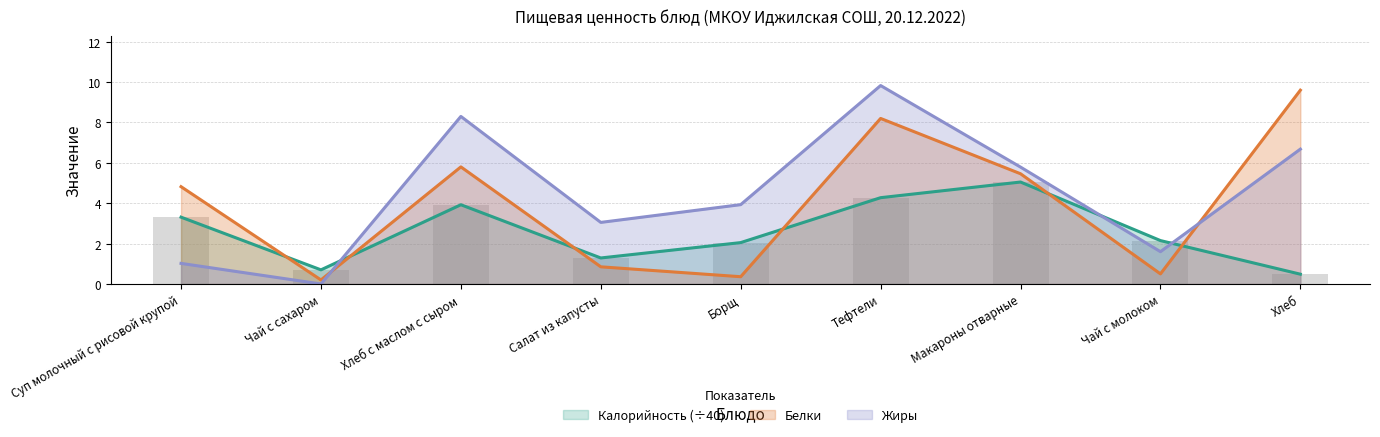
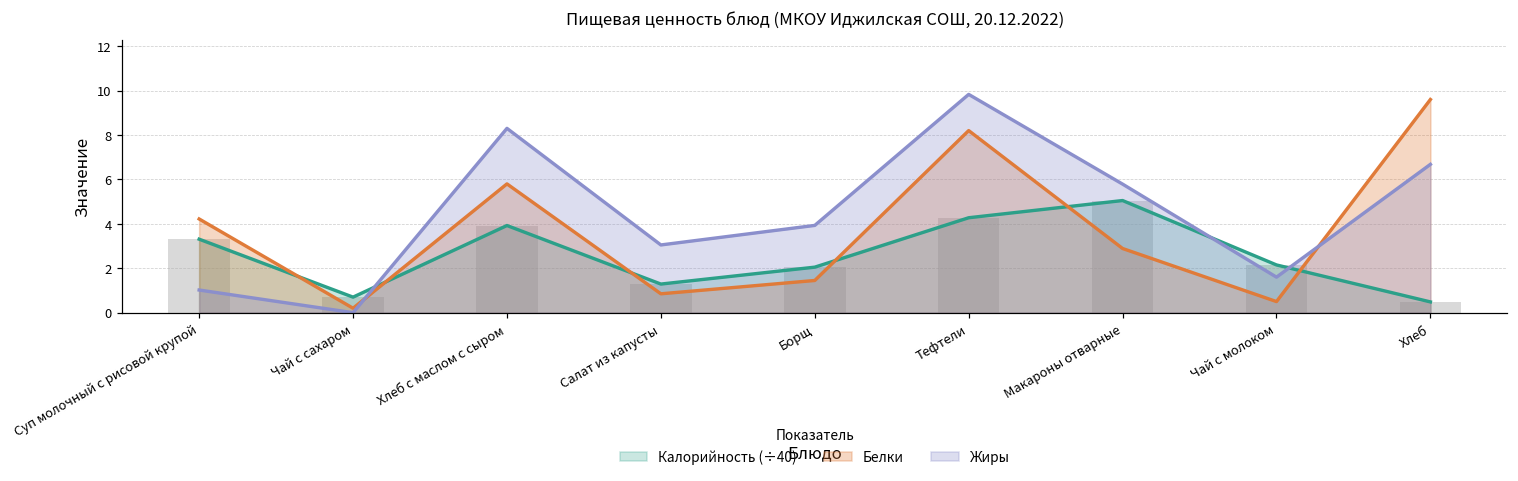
  {
    "Белки": {
-     "Суп молочный с рисовой крупой": 4.8,
+     "Суп молочный с рисовой крупой": 4.2,
      "Чай с сахаром": 0.2,
      "Хлеб с маслом с сыром": 5.8,
      "Салат из капусты": 0.9,
-     "Борщ": 0.4,
+     "Борщ": 1.5,
      "Тефтели": 8.2,
-     "Макароны отварные": 5.5,
+     "Макароны отварные": 2.9,
      "Чай с молоком": 0.5,
      "Хлеб": 9.6
    }
  }
